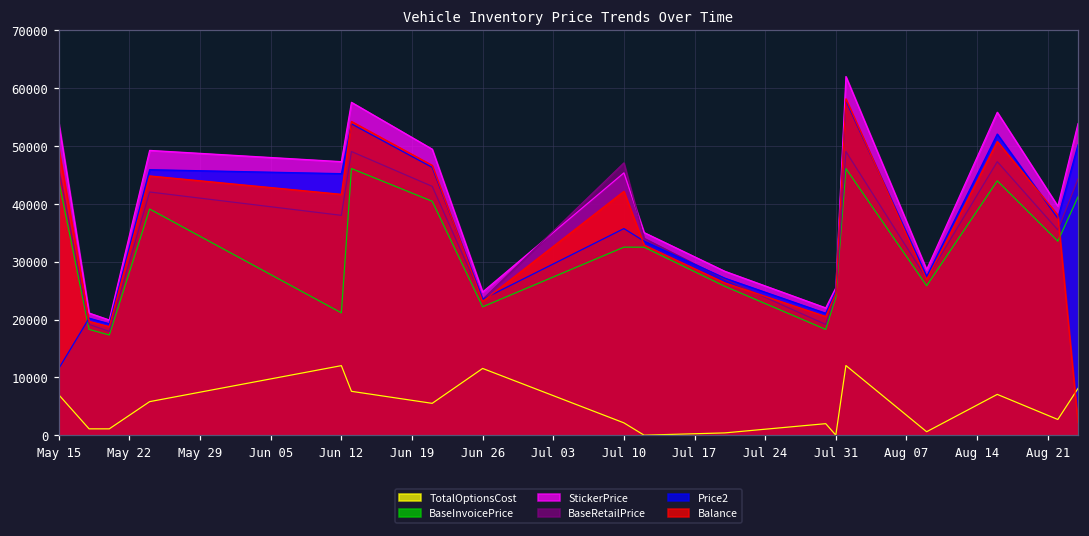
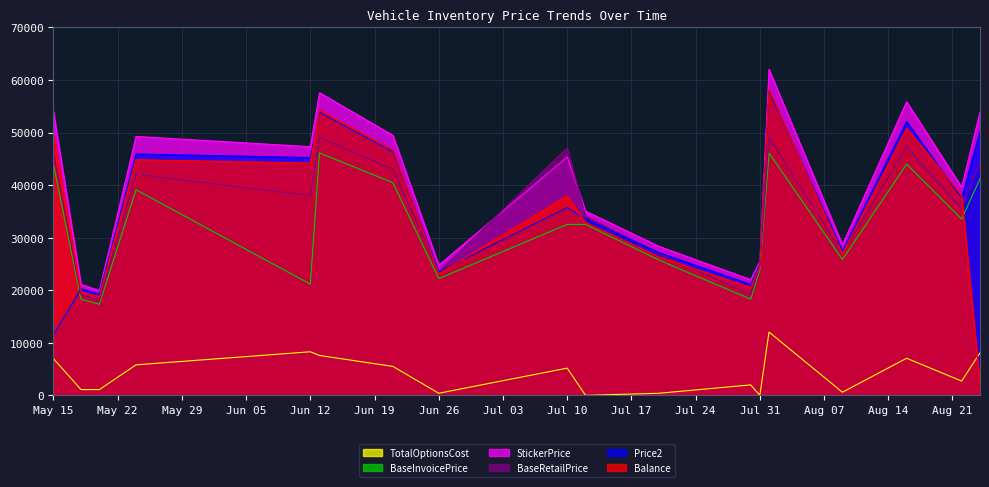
  {
    "TotalOptionsCost": {
      "May 15": 7000,
-     "Jun 12": 12000,
-     "Jun 26": 12000,
-     "Jul 10": 2000,
+     "Jun 12": 8000,
+     "Jun 26": 0,
+     "Jul 10": 5000,
      "Jul 31": 0
    },
    "BaseInvoicePrice": {
      "May 15": 44000,
      "Jun 12": 21000,
      "Jun 26": 22000,
      "Jul 10": 33000,
      "Jul 31": 24000
    },
    "StickerPrice": {
      "May 15": 54000,
      "Jun 12": 47000,
      "Jun 26": 25000,
      "Jul 10": 45000,
      "Jul 31": 25000
    },
    "BaseRetailPrice": {
      "May 15": 46000,
      "Jun 12": 38000,
      "Jul 10": 47000
    },
    "Price2": {
      "May 15": 12000,
      "Jun 12": 45000,
      "Jul 10": 36000
    },
    "Balance": {
      "May 15": 50000,
-     "Jun 12": 42000,
-     "Jul 10": 42000
+     "Jun 12": 44000,
+     "Jul 10": 38000
    }
  }
